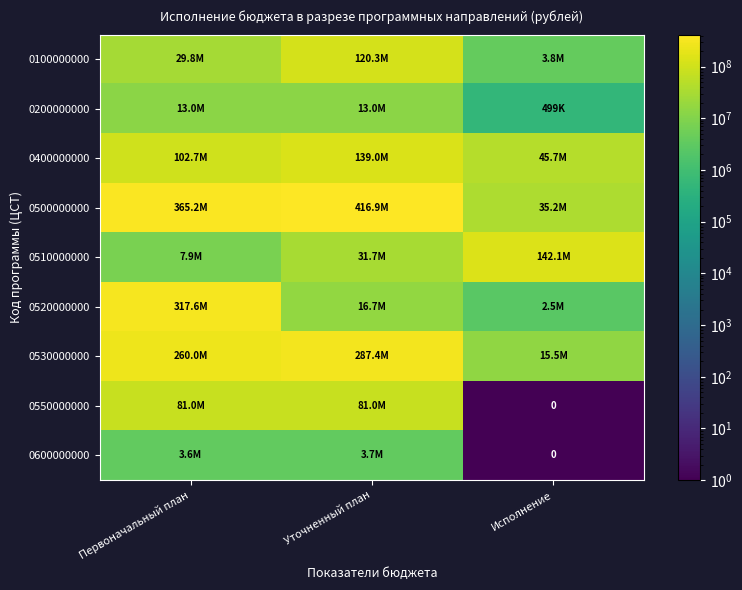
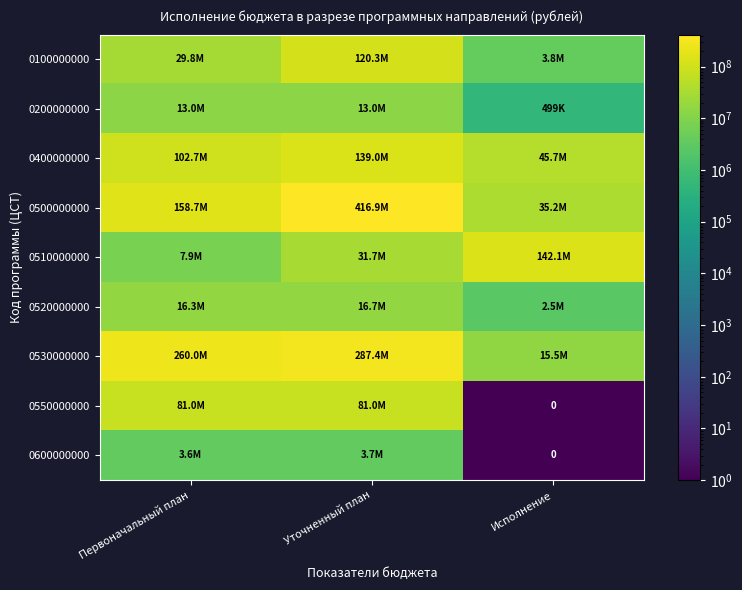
  {
    "0100000000": {
      "Первоначальный план": "29.8M",
      "Уточненный план": "120.3M",
      "Исполнение": "3.8M"
    },
    "0200000000": {
      "Первоначальный план": "13.0M",
      "Уточненный план": "13.0M",
      "Исполнение": "499K"
    },
    "0400000000": {
      "Первоначальный план": "102.7M",
      "Уточненный план": "139.0M",
      "Исполнение": "45.7M"
    },
    "0500000000": {
-     "Первоначальный план": "365.2M",
+     "Первоначальный план": "158.7M",
      "Уточненный план": "416.9M",
      "Исполнение": "35.2M"
    },
    "0510000000": {
      "Первоначальный план": "7.9M",
      "Уточненный план": "31.7M",
      "Исполнение": "142.1M"
    },
    "0520000000": {
-     "Первоначальный план": "317.6M",
+     "Первоначальный план": "16.3M",
      "Уточненный план": "16.7M",
      "Исполнение": "2.5M"
    },
    "0530000000": {
      "Первоначальный план": "260.0M",
      "Уточненный план": "287.4M",
      "Исполнение": "15.5M"
    },
    "0550000000": {
      "Первоначальный план": "81.0M",
      "Уточненный план": "81.0M",
      "Исполнение": "0"
    },
    "0600000000": {
      "Первоначальный план": "3.6M",
      "Уточненный план": "3.7M",
      "Исполнение": "0"
    }
  }
